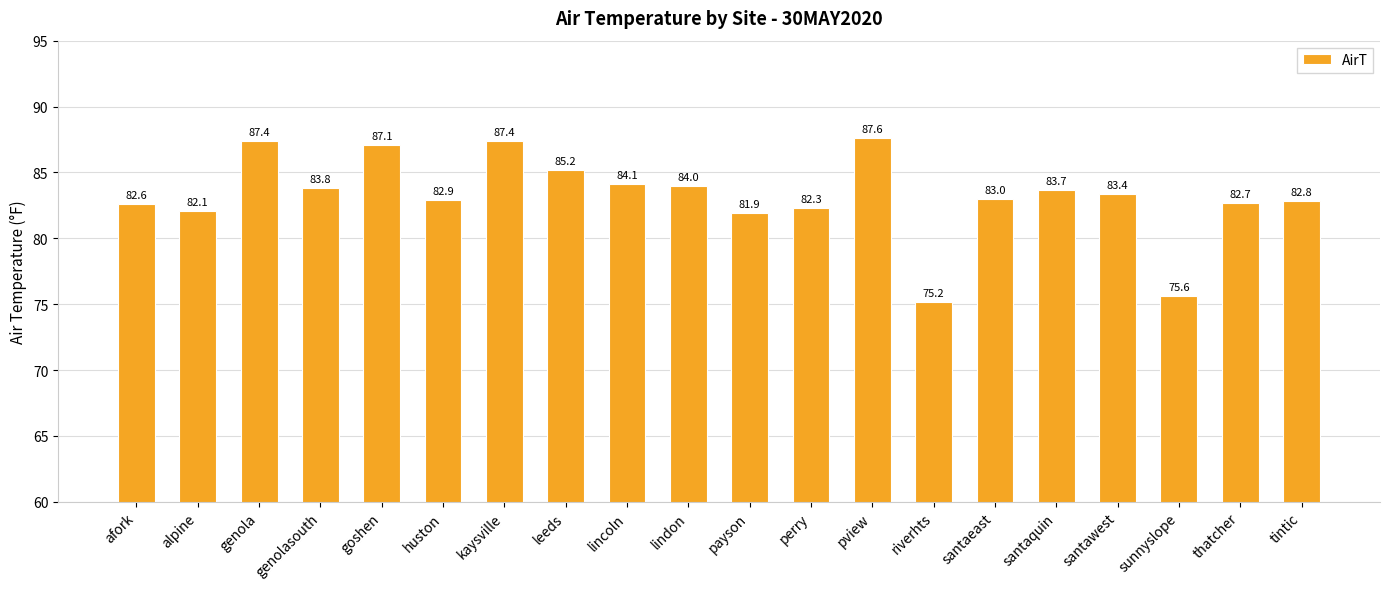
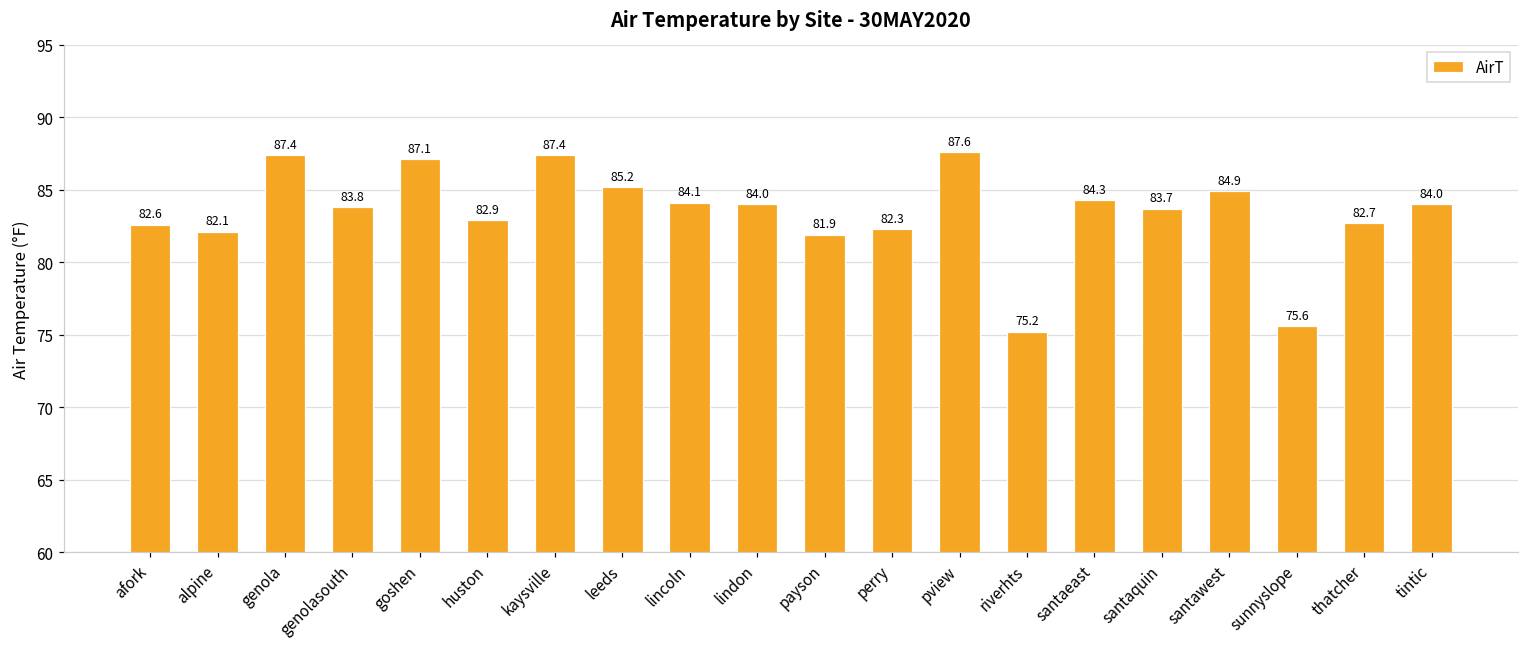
  {
    "afork": 82.6,
    "alpine": 82.1,
    "genola": 87.4,
    "genolasouth": 83.8,
    "goshen": 87.1,
    "huston": 82.9,
    "kaysville": 87.4,
    "leeds": 85.2,
    "lincoln": 84.1,
    "lindon": 84.0,
    "payson": 81.9,
    "perry": 82.3,
    "pview": 87.6,
    "riverhts": 75.2,
-   "santaeast": 83.0,
+   "santaeast": 84.3,
    "santaquin": 83.7,
-   "santawest": 83.4,
+   "santawest": 84.9,
    "sunnyslope": 75.6,
    "thatcher": 82.7,
-   "tintic": 82.8
+   "tintic": 84.0
  }
